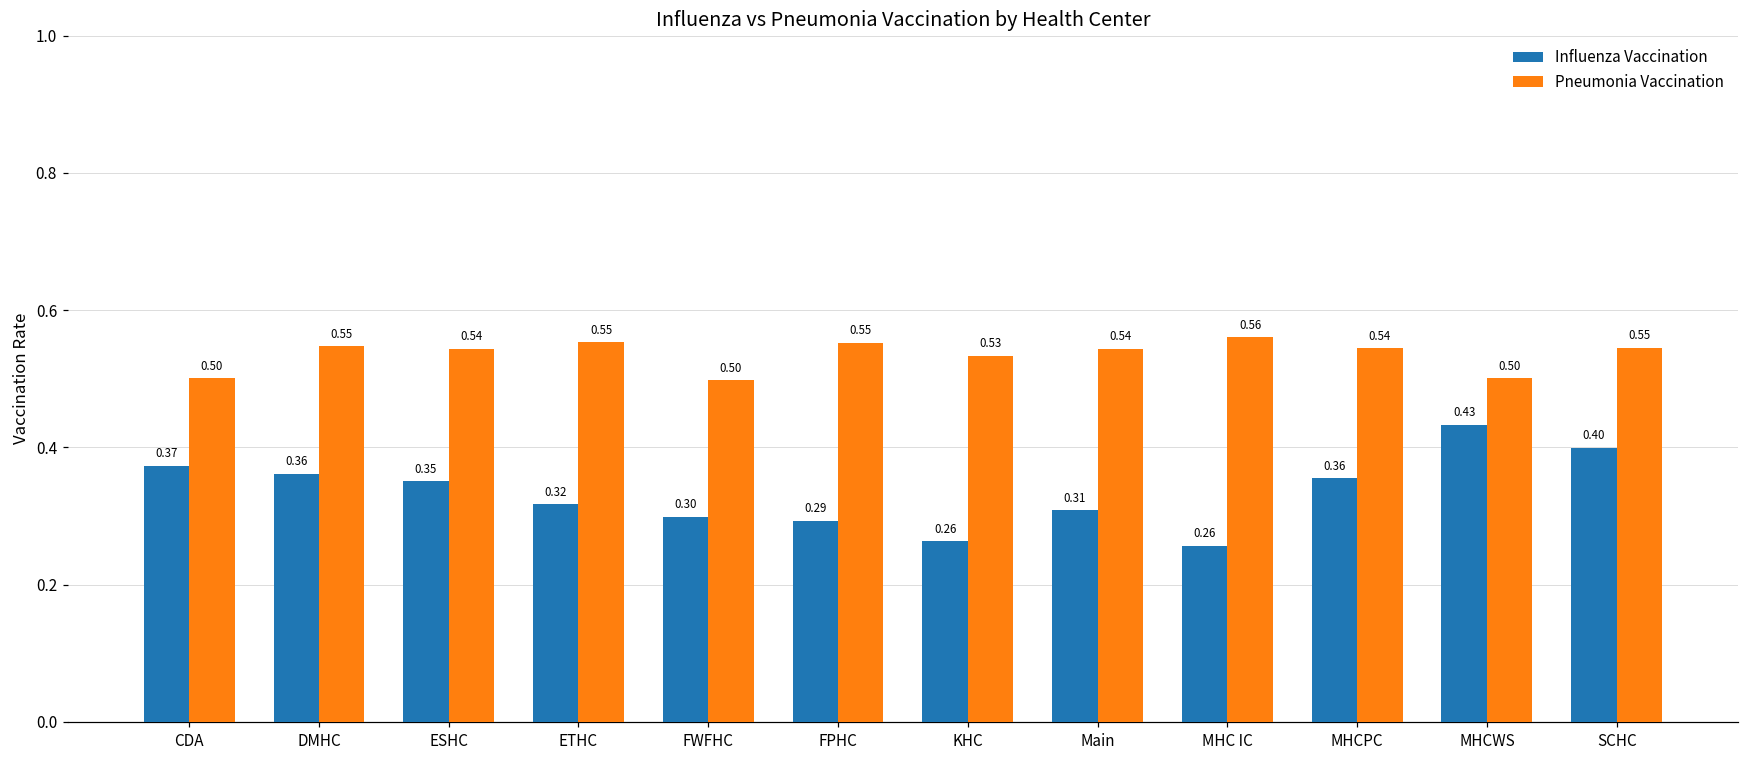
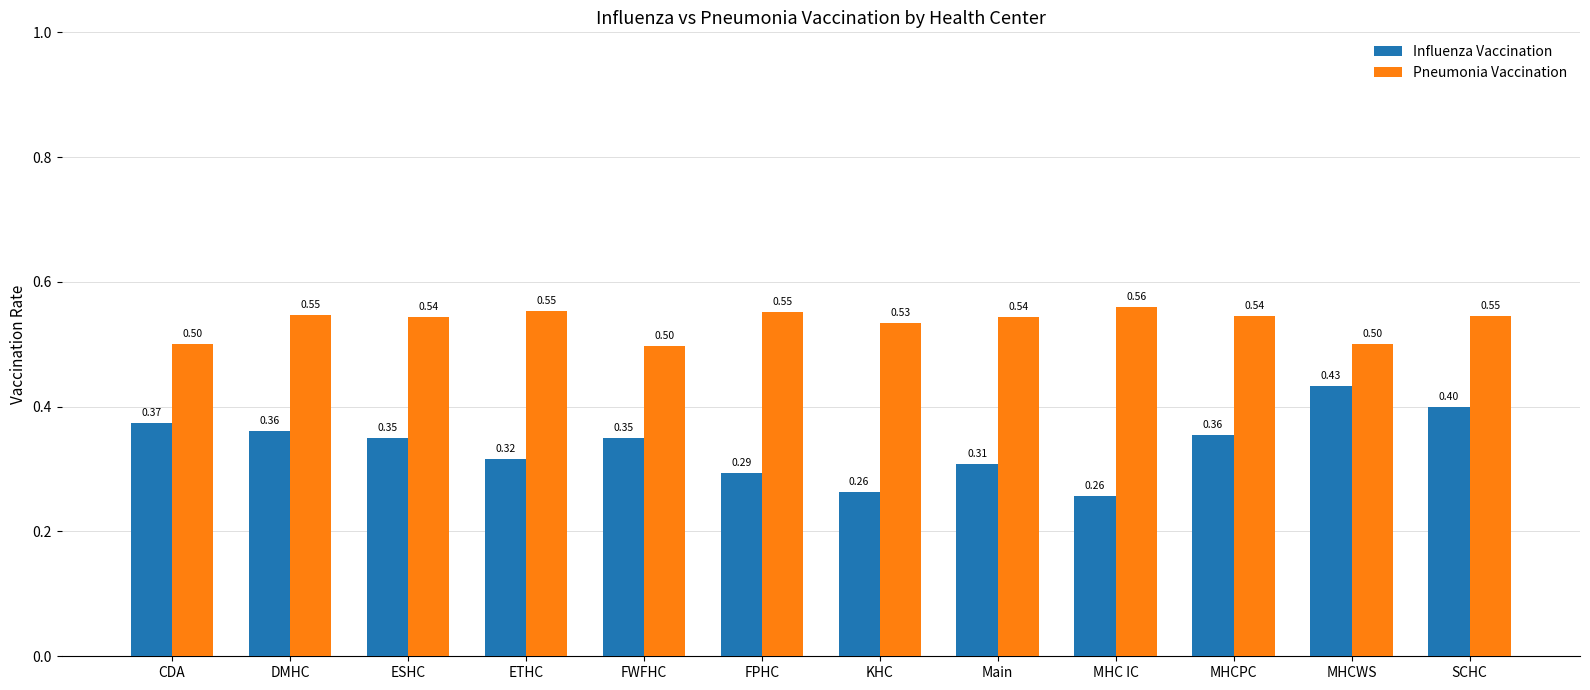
  {
    "Influenza Vaccination": {
      "CDA": 0.37,
      "DMHC": 0.36,
      "ESHC": 0.35,
      "ETHC": 0.32,
-     "FWFHC": 0.30,
+     "FWFHC": 0.35,
      "FPHC": 0.29,
      "KHC": 0.26,
      "Main": 0.31,
      "MHC IC": 0.26,
      "MHCPC": 0.36,
      "MHCWS": 0.43,
      "SCHC": 0.40
    },
    "Pneumonia Vaccination": {
      "CDA": 0.50,
      "DMHC": 0.55,
      "ESHC": 0.54,
      "ETHC": 0.55,
      "FWFHC": 0.50,
      "FPHC": 0.55,
      "KHC": 0.53,
      "Main": 0.54,
      "MHC IC": 0.56,
      "MHCPC": 0.54,
      "MHCWS": 0.50,
      "SCHC": 0.55
    }
  }
